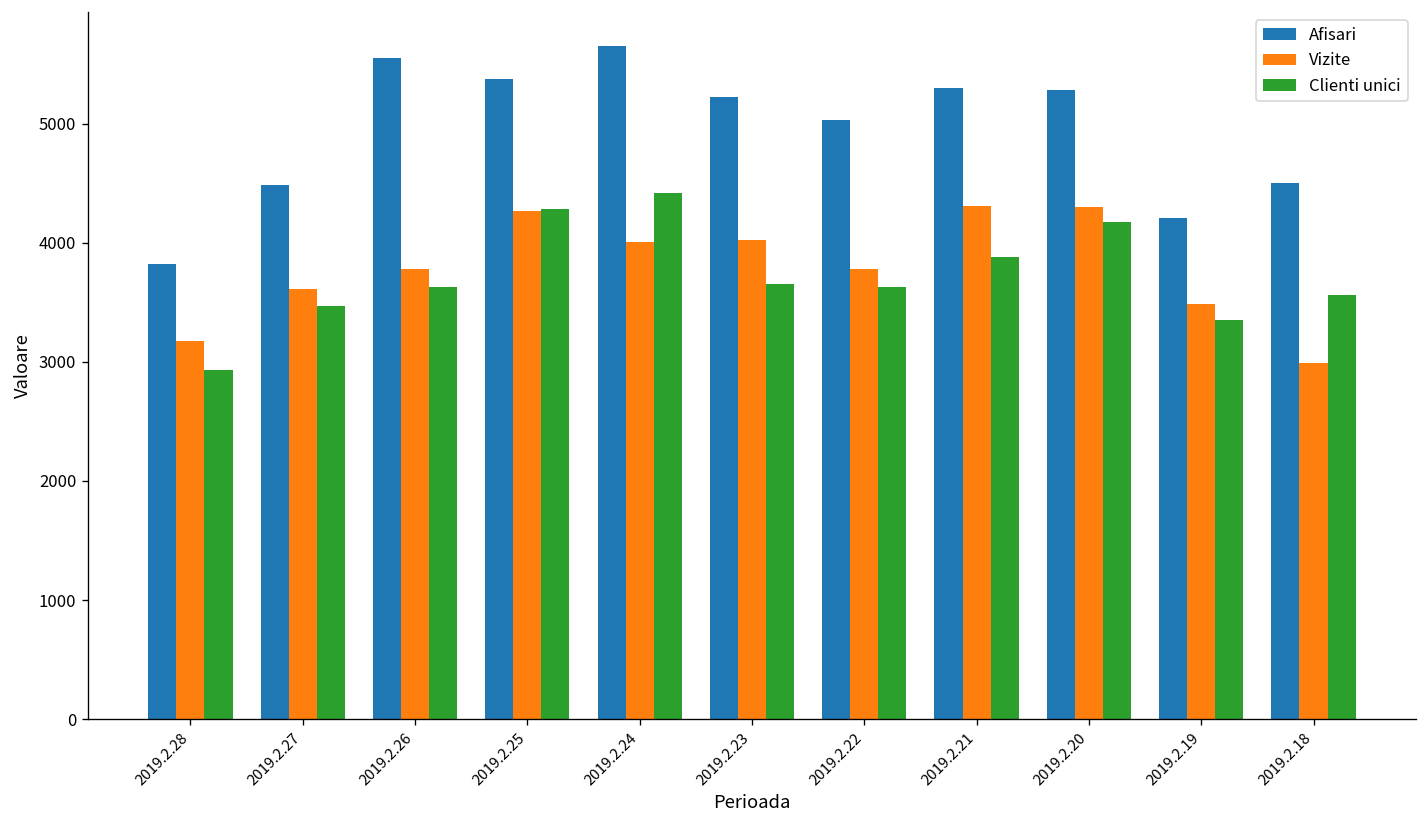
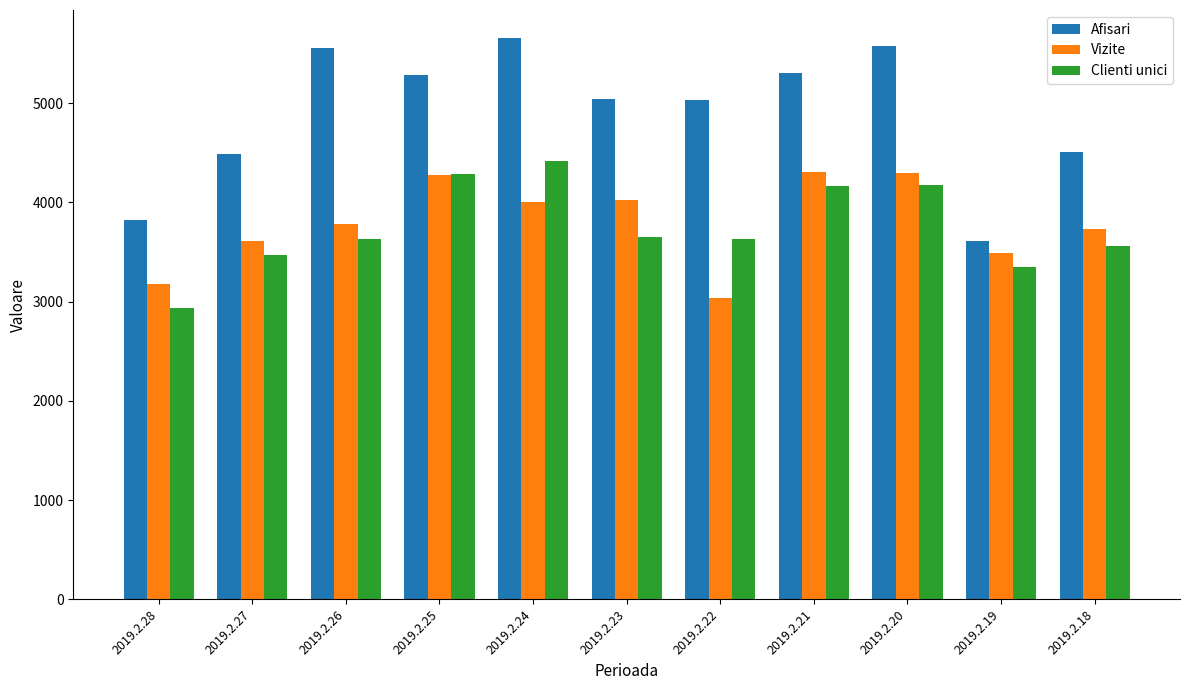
  {
    "Afisari": {
      "2019.2.28": 3800,
      "2019.2.27": 4500,
      "2019.2.26": 5600,
-     "2019.2.25": 5400,
+     "2019.2.25": 5300,
      "2019.2.24": 5700,
-     "2019.2.23": 5200,
+     "2019.2.23": 5000,
      "2019.2.22": 5000,
      "2019.2.21": 5300,
-     "2019.2.20": 5300,
-     "2019.2.19": 4200,
+     "2019.2.20": 5600,
+     "2019.2.19": 3600,
      "2019.2.18": 4500
    },
    "Vizite": {
      "2019.2.28": 3200,
      "2019.2.27": 3600,
      "2019.2.26": 3800,
      "2019.2.25": 4300,
      "2019.2.24": 4000,
      "2019.2.23": 4000,
-     "2019.2.22": 3800,
+     "2019.2.22": 3000,
      "2019.2.21": 4300,
      "2019.2.20": 4300,
      "2019.2.19": 3500,
-     "2019.2.18": 3000
+     "2019.2.18": 3700
    },
    "Clienti unici": {
      "2019.2.28": 2900,
      "2019.2.27": 3500,
      "2019.2.26": 3600,
      "2019.2.25": 4300,
      "2019.2.24": 4400,
      "2019.2.23": 3700,
      "2019.2.22": 3600,
-     "2019.2.21": 3900,
+     "2019.2.21": 4200,
      "2019.2.20": 4200,
      "2019.2.19": 3400,
      "2019.2.18": 3600
    }
  }
